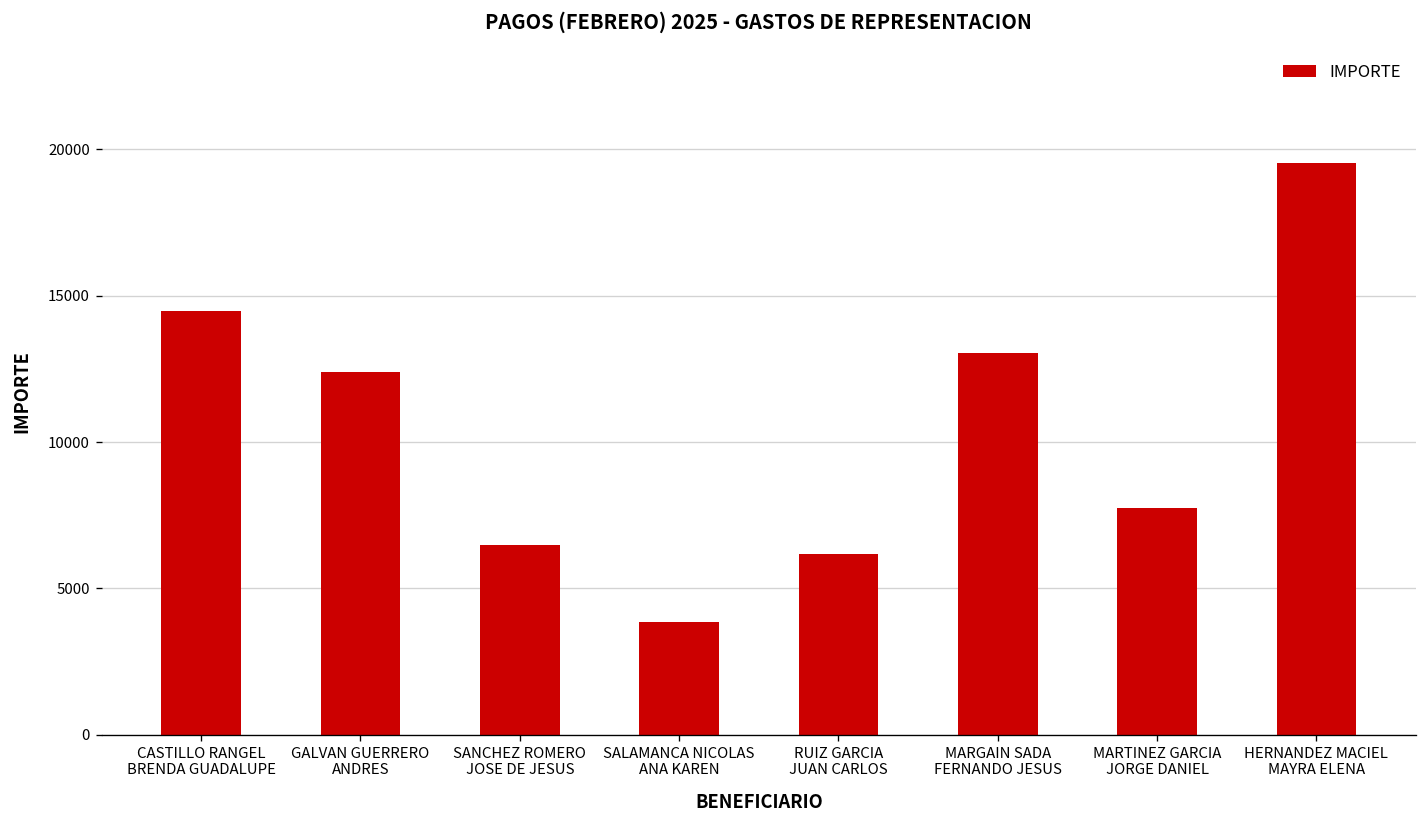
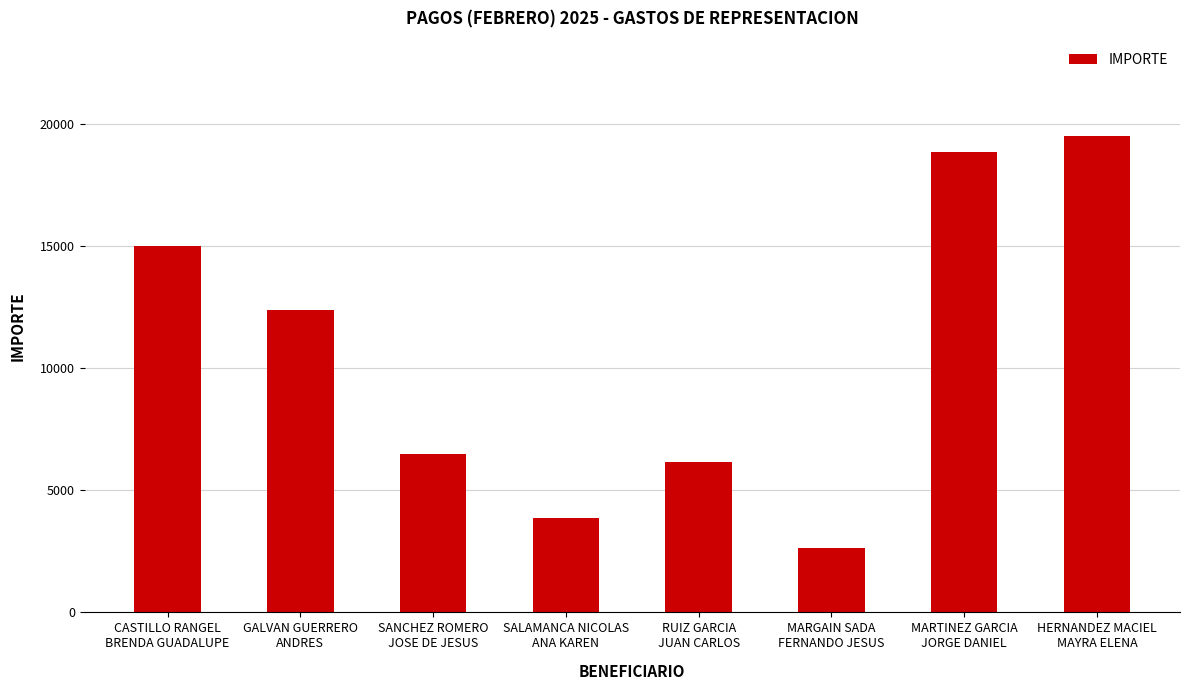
  {
-   "CASTILLO RANGEL BRENDA GUADALUPE": 14500,
+   "CASTILLO RANGEL BRENDA GUADALUPE": 15000,
    "GALVAN GUERRERO ANDRES": 12400,
    "SANCHEZ ROMERO JOSE DE JESUS": 6500,
    "SALAMANCA NICOLAS ANA KAREN": 3900,
    "RUIZ GARCIA JUAN CARLOS": 6200,
-   "MARGAIN SADA FERNANDO JESUS": 13000,
-   "MARTINEZ GARCIA JORGE DANIEL": 7700,
+   "MARGAIN SADA FERNANDO JESUS": 2600,
+   "MARTINEZ GARCIA JORGE DANIEL": 18900,
    "HERNANDEZ MACIEL MAYRA ELENA": 19500
  }
